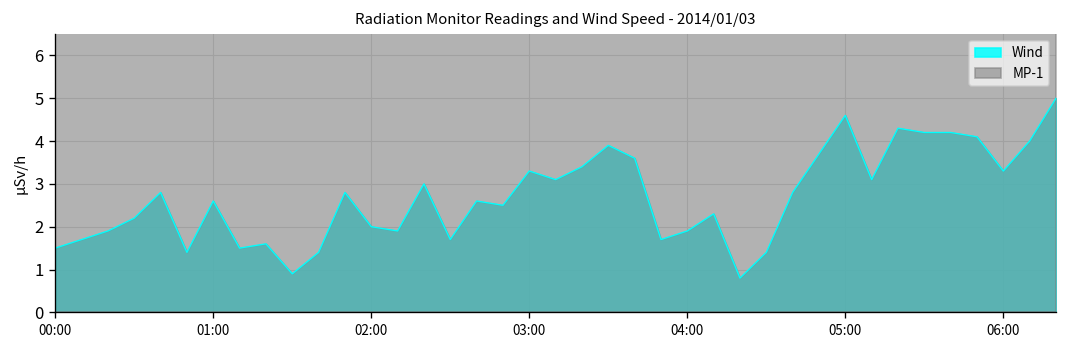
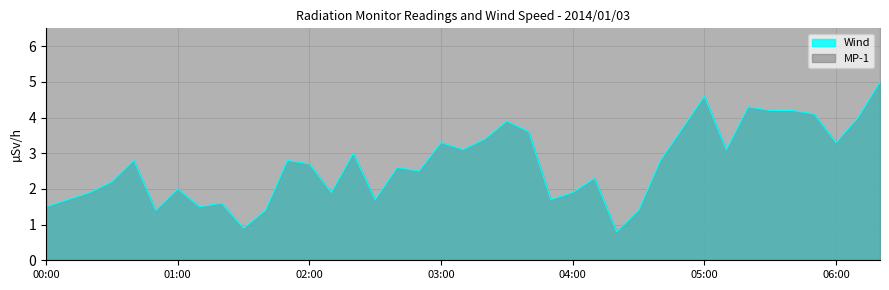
  {
    "Wind": {
      "00:00": 1.5,
-     "01:00": 2.6,
-     "02:00": 2.0,
+     "01:00": 2.0,
+     "02:00": 2.7,
      "03:00": 3.3,
      "04:00": 1.9,
      "05:00": 4.6,
      "06:00": 3.3
    }
  }
